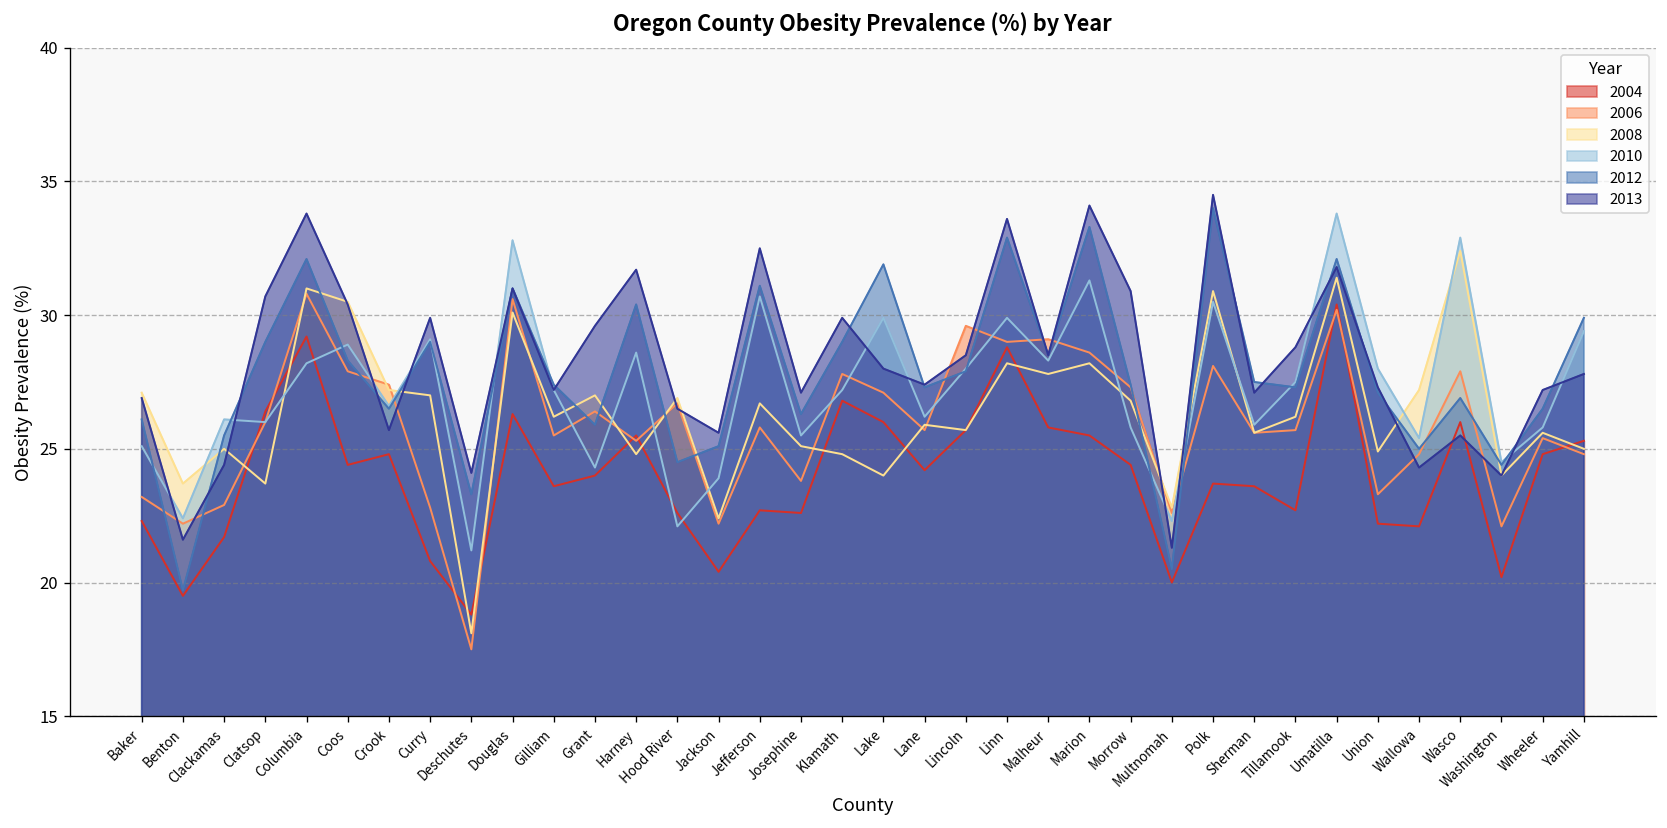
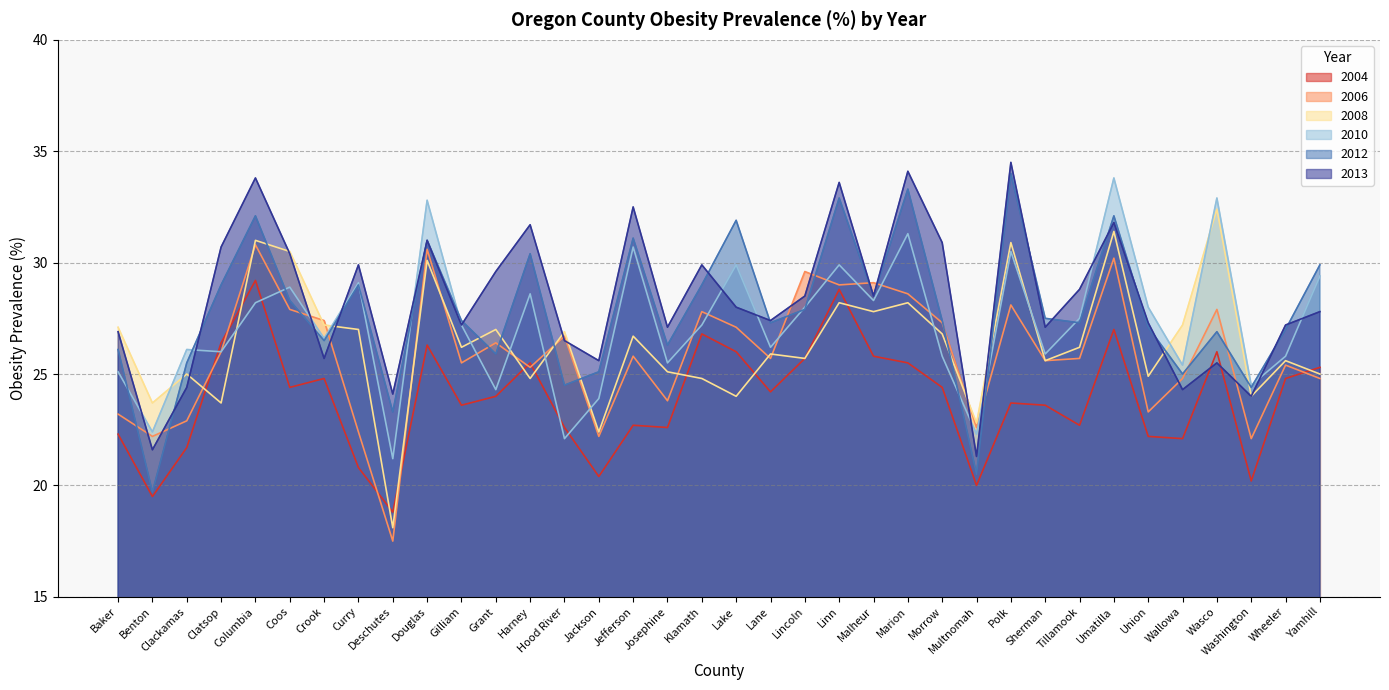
  {
    "2004": {
      "Baker": 22.3,
      "Benton": 19.5,
      "Clackamas": 21.7,
      "Clatsop": 26.4,
      "Columbia": 29.2,
      "Coos": 24.4,
      "Crook": 24.8,
      "Curry": 20.8,
      "Deschutes": 18.8,
      "Douglas": 26.3,
      "Gilliam": 23.6,
      "Grant": 24.0,
      "Harney": 25.5,
      "Hood River": 22.6,
      "Jackson": 20.4,
      "Jefferson": 22.7,
      "Josephine": 22.6,
      "Klamath": 26.8,
      "Lake": 26.0,
      "Lane": 24.2,
      "Linn": 28.8,
      "Malheur": 25.8,
      "Marion": 25.5,
      "Morrow": 24.4,
      "Multnomah": 20.0,
      "Polk": 23.7,
      "Sherman": 23.6,
      "Tillamook": 22.7,
-     "Umatilla": 30.4,
+     "Umatilla": 27.0,
      "Union": 22.2,
      "Wallowa": 22.1,
      "Wasco": 26.0,
      "Washington": 20.2,
      "Wheeler": 24.8,
      "Yamhill": 25.3
    },
    "2006": {
      "Baker": 23.2,
      "Benton": 22.2,
      "Clackamas": 22.9,
      "Columbia": 30.8,
      "Coos": 27.9,
      "Crook": 27.4,
-     "Curry": 22.8,
+     "Curry": 22.4,
      "Deschutes": 17.5,
      "Douglas": 30.6,
      "Gilliam": 25.5,
      "Grant": 26.4,
      "Harney": 25.3,
      "Hood River": 26.7,
      "Jackson": 22.2,
      "Jefferson": 25.8,
      "Josephine": 23.8,
      "Klamath": 27.8,
      "Lake": 27.1,
      "Lane": 25.7,
      "Lincoln": 29.6,
      "Linn": 29.0,
      "Malheur": 29.1,
      "Marion": 28.6,
      "Multnomah": 22.6,
      "Polk": 28.1,
      "Tillamook": 25.7,
      "Umatilla": 30.2,
      "Union": 23.3,
      "Wallowa": 24.8,
      "Wasco": 27.9,
      "Washington": 22.1,
      "Wheeler": 25.4,
      "Yamhill": 24.8
    },
    "2008": {
      "Baker": 27.1,
      "Benton": 23.7,
      "Clackamas": 25.0,
      "Clatsop": 23.7,
      "Columbia": 31.0,
      "Crook": 27.2,
      "Curry": 27.0,
      "Deschutes": 18.1,
      "Douglas": 30.1,
      "Gilliam": 26.2,
      "Grant": 27.0,
      "Harney": 24.8,
      "Hood River": 26.9,
      "Jackson": 22.4,
      "Jefferson": 26.7,
      "Josephine": 25.1,
      "Klamath": 24.8,
      "Lake": 24.0,
      "Lane": 25.9,
      "Linn": 28.2,
      "Malheur": 27.8,
      "Marion": 28.2,
      "Morrow": 26.8,
      "Multnomah": 22.8,
      "Polk": 30.9,
      "Tillamook": 26.2,
      "Umatilla": 31.4,
      "Union": 24.9,
      "Wallowa": 27.2,
      "Wasco": 32.4,
      "Wheeler": 25.6,
      "Yamhill": 25.0
    },
    "2010": {
      "Baker": 25.1,
      "Benton": 22.4,
      "Clackamas": 26.1,
      "Columbia": 28.2,
      "Coos": 28.9,
      "Deschutes": 21.2,
      "Douglas": 32.8,
      "Grant": 24.3,
      "Harney": 28.6,
      "Hood River": 22.1,
      "Jackson": 23.9,
      "Jefferson": 30.7,
      "Josephine": 25.5,
      "Klamath": 27.2,
      "Lake": 29.9,
      "Lane": 26.2,
      "Linn": 29.9,
      "Malheur": 28.3,
      "Marion": 31.3,
      "Morrow": 25.8,
      "Multnomah": 22.3,
      "Polk": 30.5,
      "Sherman": 25.9,
      "Tillamook": 27.5,
      "Umatilla": 33.8,
      "Union": 28.0,
      "Wallowa": 25.4,
      "Wasco": 32.9,
      "Wheeler": 25.8,
      "Yamhill": 29.4
    },
    "2012": {
      "Baker": 26.1,
      "Benton": 19.7,
      "Clackamas": 25.5,
      "Clatsop": 29.0,
      "Columbia": 32.1,
      "Coos": 28.3,
      "Deschutes": 23.3,
      "Gilliam": 27.4,
      "Grant": 25.9,
      "Harney": 30.4,
      "Hood River": 24.5,
      "Jackson": 25.1,
      "Jefferson": 31.1,
      "Josephine": 26.3,
      "Klamath": 29.0,
      "Lake": 31.9,
      "Linn": 32.9,
      "Marion": 33.3,
      "Multnomah": 20.5,
      "Polk": 34.0,
      "Sherman": 27.5,
      "Tillamook": 27.3,
      "Umatilla": 32.1,
      "Union": 27.1,
      "Wallowa": 25.0,
      "Wasco": 26.9,
-     "Wheeler": 26.5,
+     "Wheeler": 27.0,
      "Yamhill": 29.9
    },
    "2013": {
      "Baker": 26.9,
      "Benton": 21.6,
      "Clackamas": 24.4,
      "Clatsop": 30.7,
      "Columbia": 33.8,
      "Crook": 25.7,
      "Curry": 29.9,
      "Deschutes": 24.1,
      "Grant": 29.6,
      "Harney": 31.7,
      "Hood River": 26.5,
      "Jackson": 25.6,
      "Jefferson": 32.5,
      "Josephine": 27.1,
      "Klamath": 29.9,
      "Lake": 28.0,
      "Lincoln": 28.5,
      "Linn": 33.6,
      "Marion": 34.1,
      "Morrow": 30.9,
      "Multnomah": 21.3,
      "Polk": 34.5,
      "Sherman": 27.1,
      "Tillamook": 28.8,
      "Umatilla": 31.8,
      "Union": 27.3,
      "Wallowa": 24.3,
      "Wasco": 25.5,
      "Wheeler": 27.2,
      "Yamhill": 27.8
    }
  }
